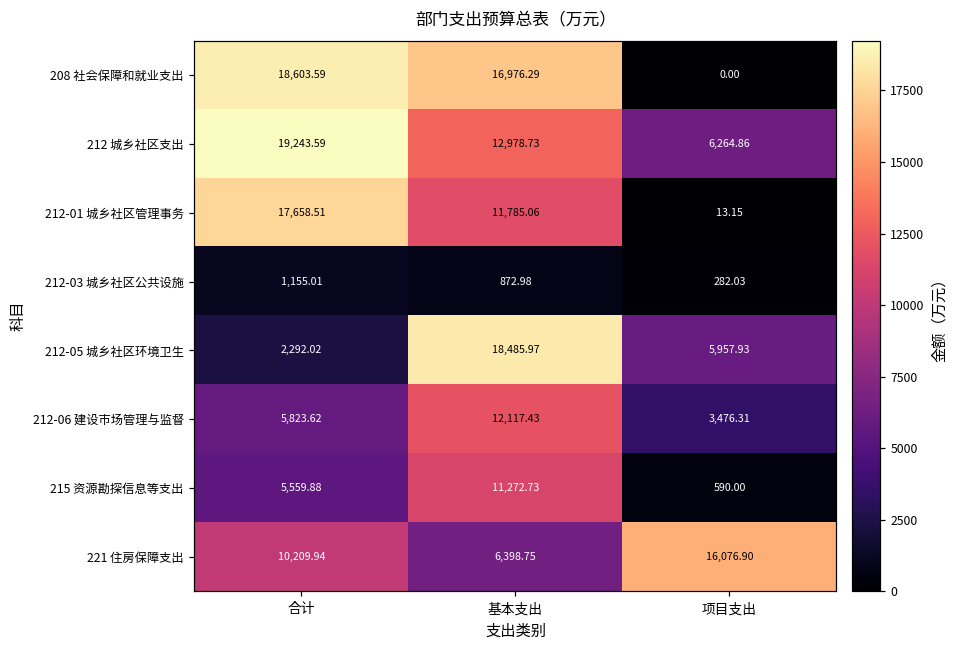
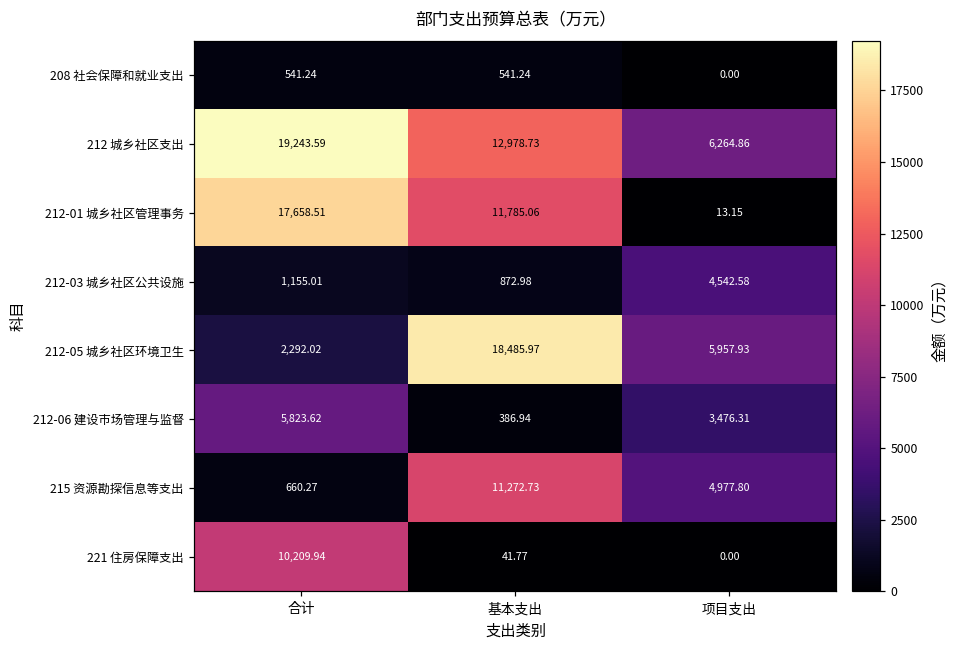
  {
    "208 社会保障和就业支出": {
-     "合计": "18,603.59",
-     "基本支出": "16,976.29",
+     "合计": "541.24",
+     "基本支出": "541.24",
      "项目支出": "0.00"
    },
    "212 城乡社区支出": {
      "合计": "19,243.59",
      "基本支出": "12,978.73",
      "项目支出": "6,264.86"
    },
    "212-01 城乡社区管理事务": {
      "合计": "17,658.51",
      "基本支出": "11,785.06",
      "项目支出": "13.15"
    },
    "212-03 城乡社区公共设施": {
      "合计": "1,155.01",
      "基本支出": "872.98",
-     "项目支出": "282.03"
+     "项目支出": "4,542.58"
    },
    "212-05 城乡社区环境卫生": {
      "合计": "2,292.02",
      "基本支出": "18,485.97",
      "项目支出": "5,957.93"
    },
    "212-06 建设市场管理与监督": {
      "合计": "5,823.62",
-     "基本支出": "12,117.43",
+     "基本支出": "386.94",
      "项目支出": "3,476.31"
    },
    "215 资源勘探信息等支出": {
-     "合计": "5,559.88",
+     "合计": "660.27",
      "基本支出": "11,272.73",
-     "项目支出": "590.00"
+     "项目支出": "4,977.80"
    },
    "221 住房保障支出": {
      "合计": "10,209.94",
-     "基本支出": "6,398.75",
-     "项目支出": "16,076.90"
+     "基本支出": "41.77",
+     "项目支出": "0.00"
    }
  }
